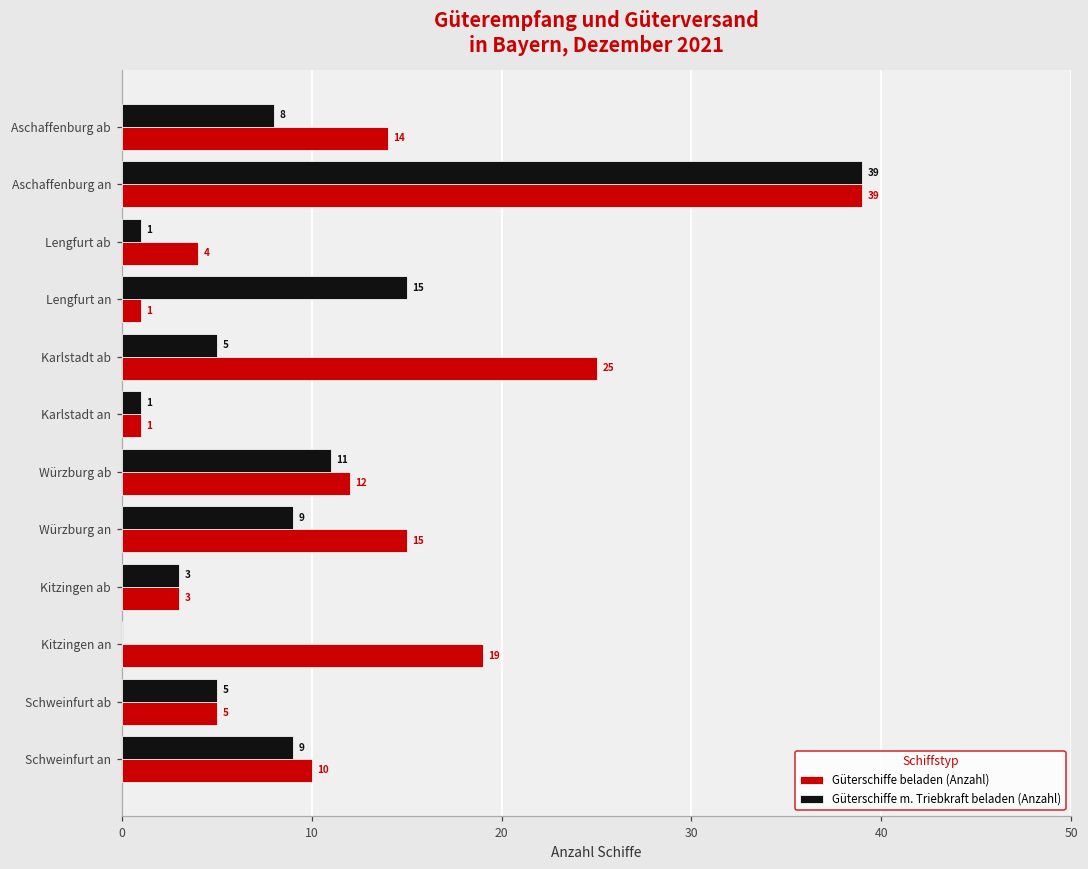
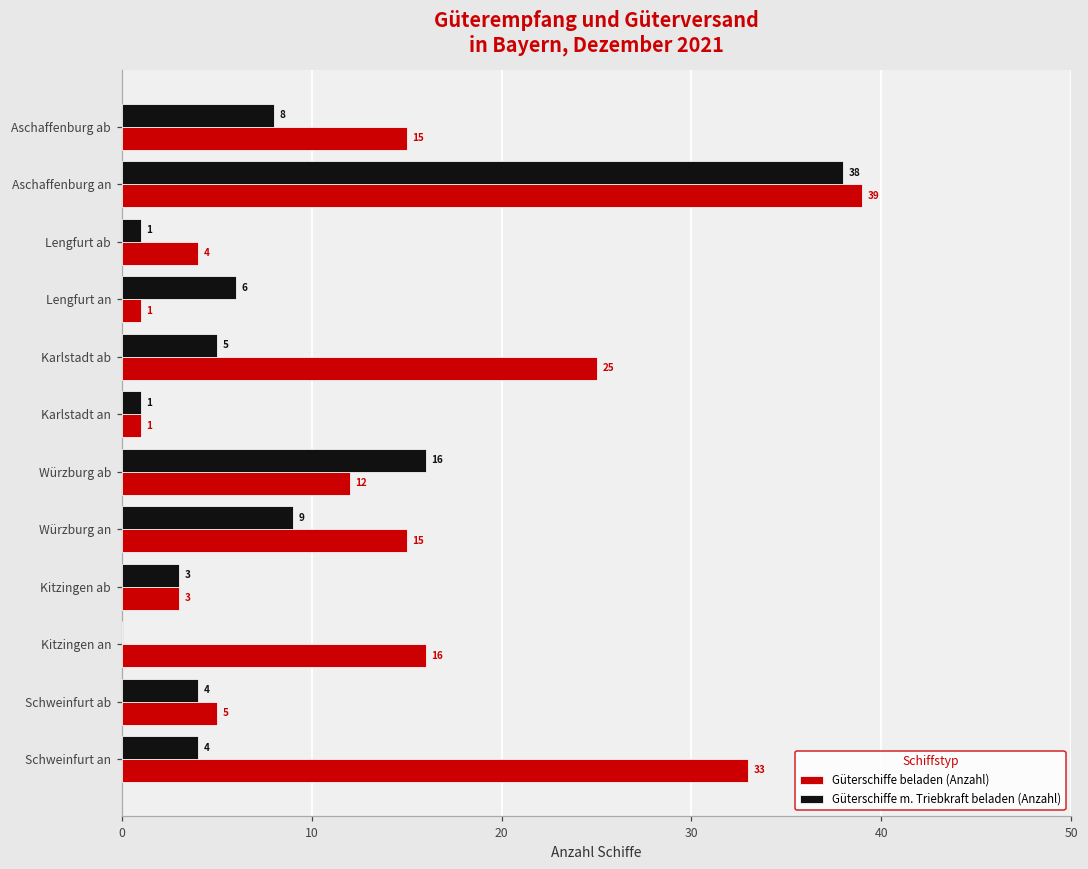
  {
    "Güterschiffe beladen (Anzahl)": {
-     "Aschaffenburg ab": 14,
+     "Aschaffenburg ab": 15,
      "Aschaffenburg an": 39,
      "Lengfurt ab": 4,
      "Lengfurt an": 1,
      "Karlstadt ab": 25,
      "Karlstadt an": 1,
      "Würzburg ab": 12,
      "Würzburg an": 15,
      "Kitzingen ab": 3,
-     "Kitzingen an": 19,
+     "Kitzingen an": 16,
      "Schweinfurt ab": 5,
-     "Schweinfurt an": 10
+     "Schweinfurt an": 33
    },
    "Güterschiffe m. Triebkraft beladen (Anzahl)": {
      "Aschaffenburg ab": 8,
-     "Aschaffenburg an": 39,
+     "Aschaffenburg an": 38,
      "Lengfurt ab": 1,
-     "Lengfurt an": 15,
+     "Lengfurt an": 6,
      "Karlstadt ab": 5,
      "Karlstadt an": 1,
-     "Würzburg ab": 11,
+     "Würzburg ab": 16,
      "Würzburg an": 9,
      "Kitzingen ab": 3,
-     "Schweinfurt ab": 5,
-     "Schweinfurt an": 9
+     "Schweinfurt ab": 4,
+     "Schweinfurt an": 4
    }
  }
